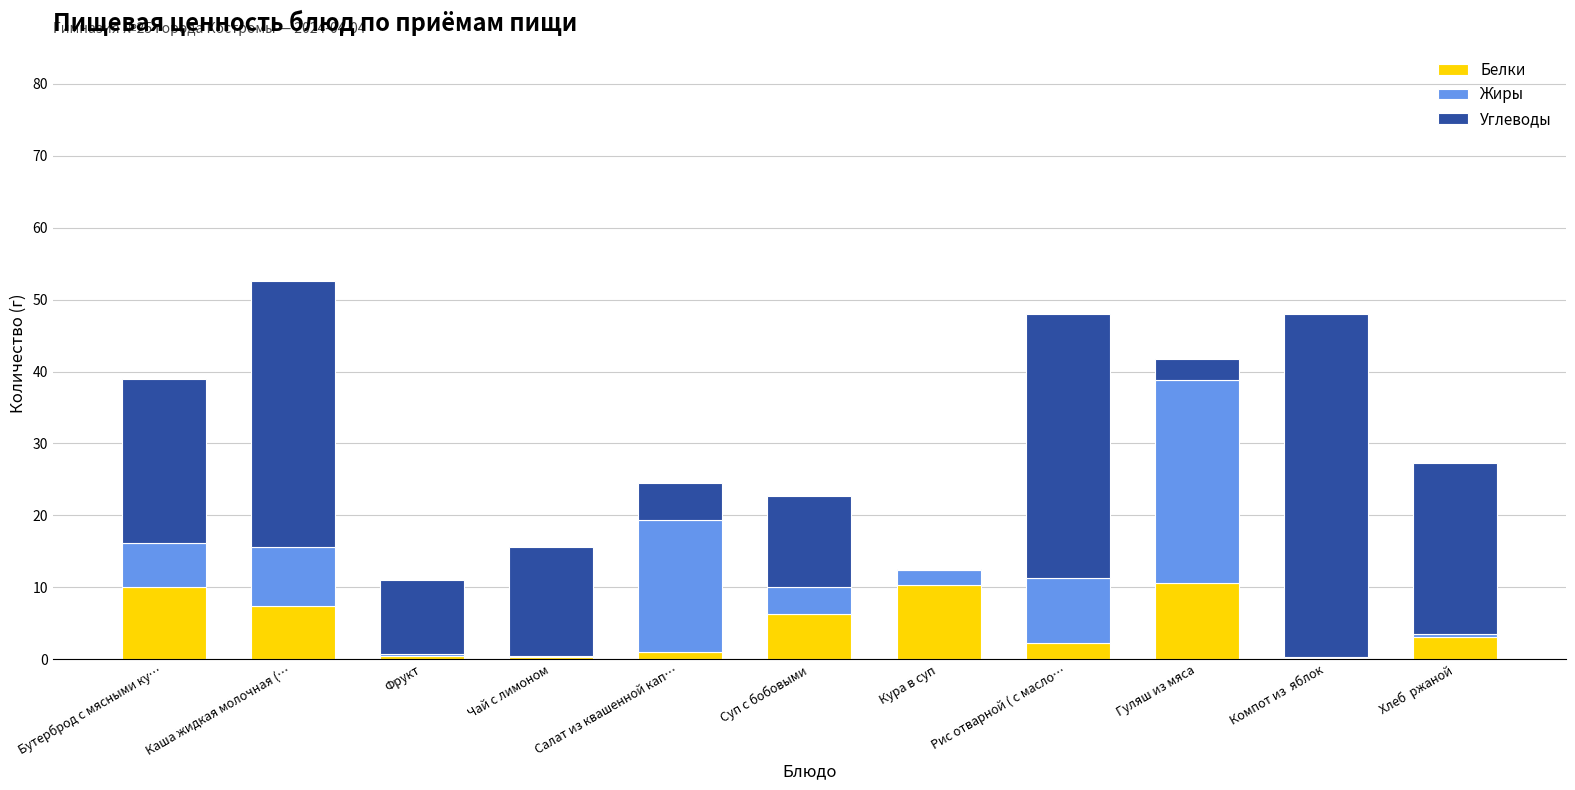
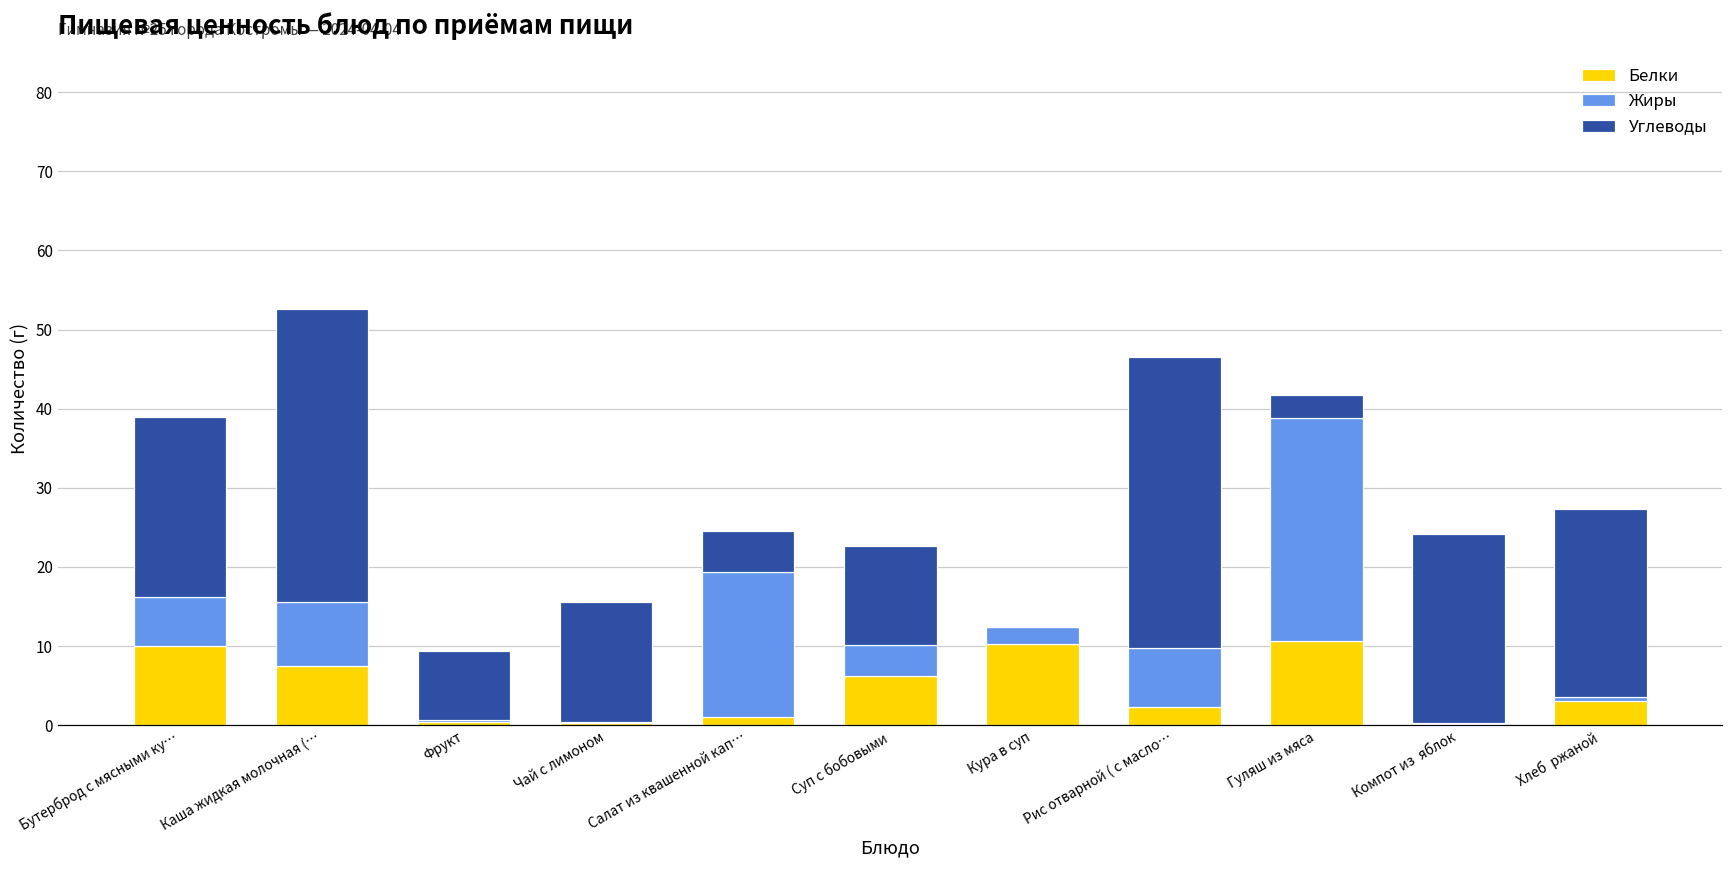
  {
    "Белки": {
      "Бутерброд с мясными ку…": 10,
      "Каша жидкая молочная (…": 7,
      "Фрукт": 0,
      "Салат из квашенной кап…": 1,
      "Суп с бобовыми": 6,
      "Кура в суп": 10,
      "Рис отварной ( с масло…": 2,
      "Гуляш из мяса": 11,
      "Хлеб ржаной": 3
    },
    "Жиры": {
      "Бутерброд с мясными ку…": 6,
      "Каша жидкая молочная (…": 8,
      "Салат из квашенной кап…": 18,
      "Суп с бобовыми": 4,
      "Кура в суп": 2,
-     "Рис отварной ( с масло…": 9,
+     "Рис отварной ( с масло…": 8,
      "Гуляш из мяса": 28,
      "Хлеб ржаной": 1
    },
    "Углеводы": {
      "Бутерброд с мясными ку…": 23,
      "Каша жидкая молочная (…": 37,
-     "Фрукт": 10,
+     "Фрукт": 9,
      "Чай с лимоном": 15,
      "Салат из квашенной кап…": 5,
      "Суп с бобовыми": 13,
      "Рис отварной ( с масло…": 37,
      "Гуляш из мяса": 3,
-     "Компот из яблок": 48,
+     "Компот из яблок": 24,
      "Хлеб ржаной": 24
    }
  }
